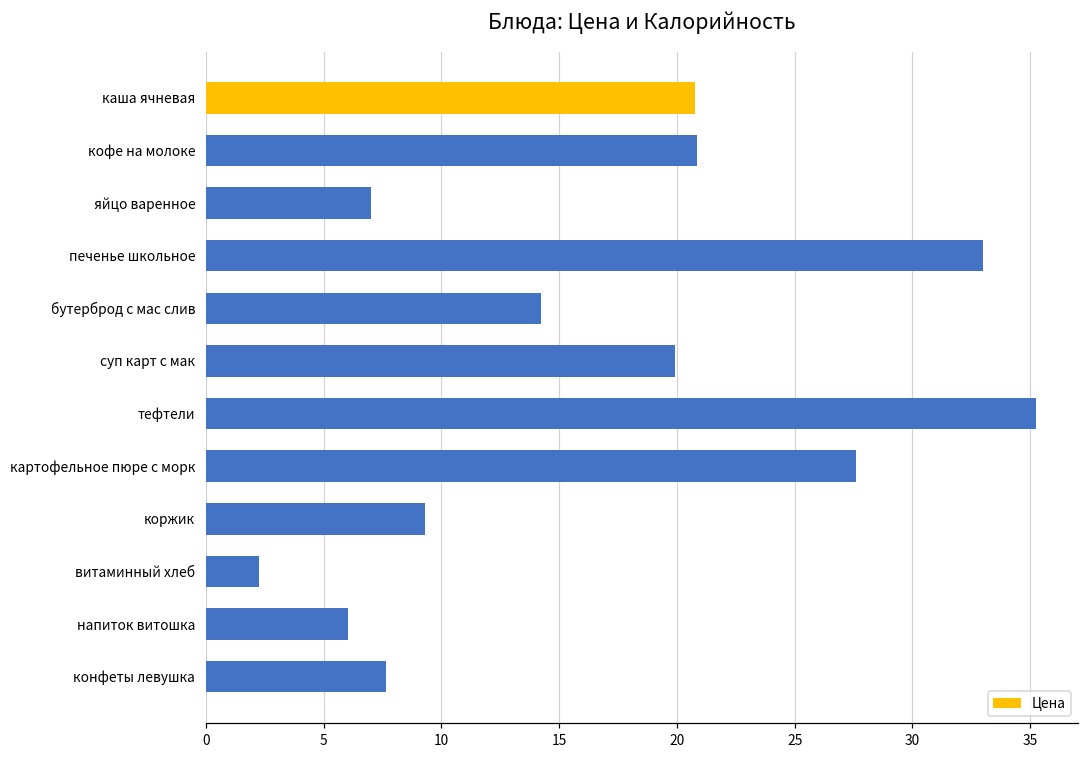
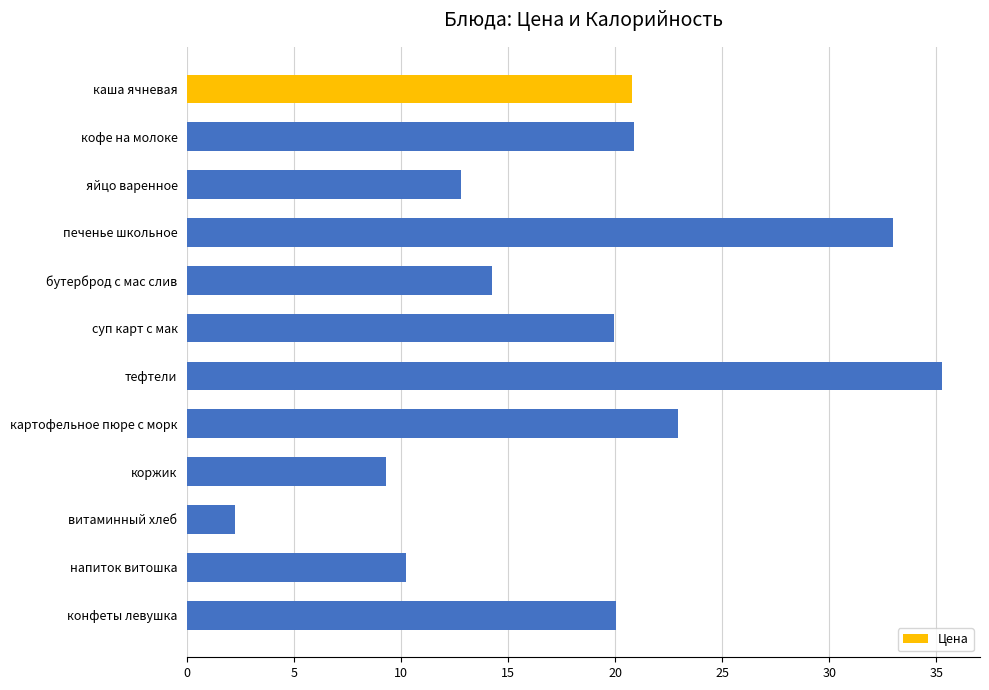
  {
    "каша ячневая": 20.8,
    "кофе на молоке": 20.9,
-   "яйцо варенное": 7.0,
+   "яйцо варенное": 12.8,
    "печенье школьное": 33.0,
    "бутерброд с мас слив": 14.2,
    "суп карт с мак": 19.9,
    "тефтели": 35.3,
-   "картофельное пюре с морк": 27.6,
+   "картофельное пюре с морк": 22.9,
    "коржик": 9.3,
    "витаминный хлеб": 2.2,
-   "напиток витошка": 6.0,
-   "конфеты левушка": 7.6
+   "напиток витошка": 10.2,
+   "конфеты левушка": 20.1
  }
